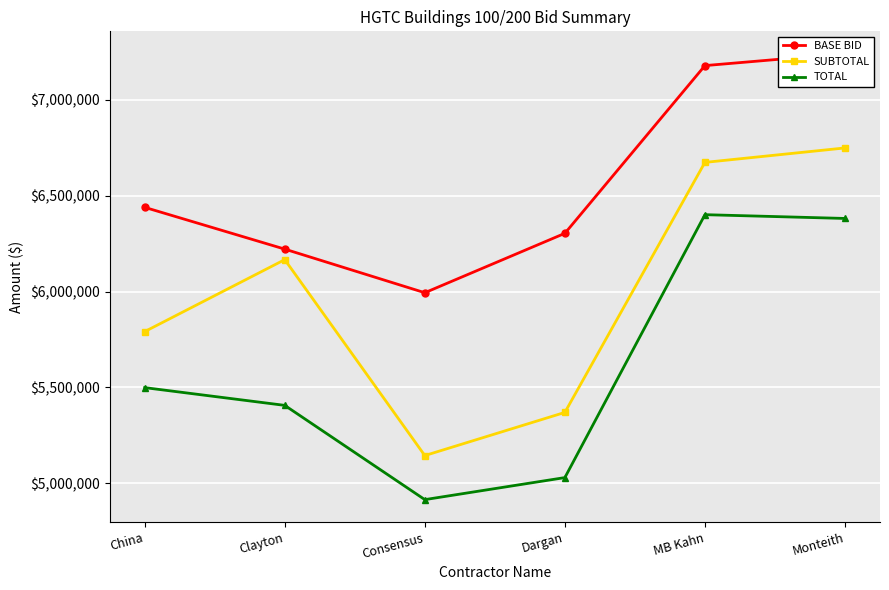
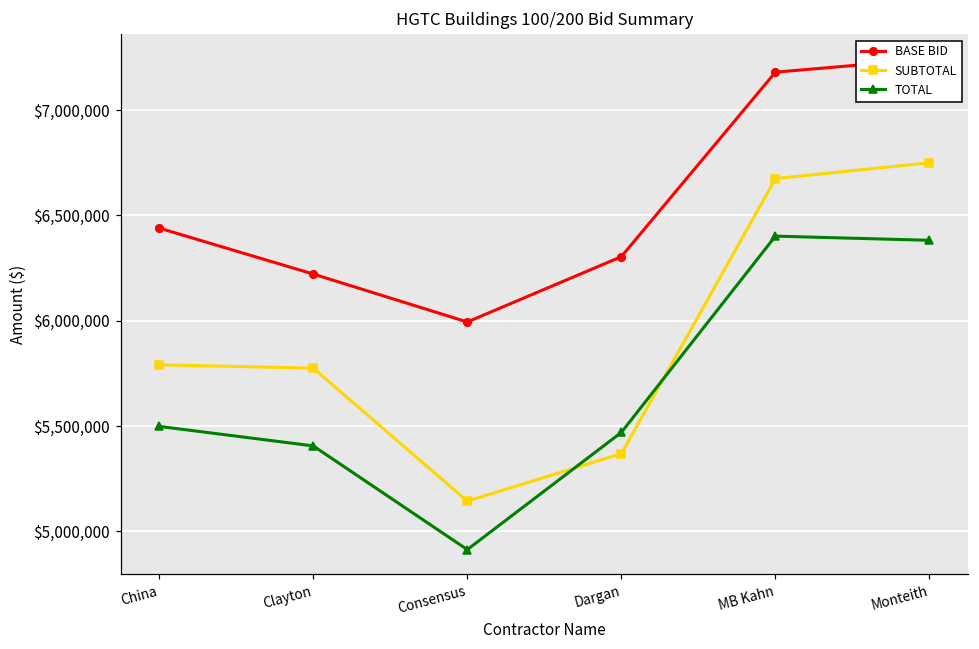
  {
    "BASE BID": {
      "China": "$6,440,000",
      "Clayton": "$6,220,000",
      "Consensus": "$5,990,000",
      "Dargan": "$6,300,000",
      "MB Kahn": "$7,180,000"
    },
    "SUBTOTAL": {
      "China": "$5,790,000",
-     "Clayton": "$6,170,000",
+     "Clayton": "$5,780,000",
      "Consensus": "$5,140,000",
      "Dargan": "$5,370,000",
      "MB Kahn": "$6,670,000",
      "Monteith": "$6,750,000"
    },
    "TOTAL": {
      "China": "$5,500,000",
      "Clayton": "$5,410,000",
      "Consensus": "$4,910,000",
-     "Dargan": "$5,030,000",
+     "Dargan": "$5,470,000",
      "MB Kahn": "$6,400,000",
      "Monteith": "$6,380,000"
    }
  }
